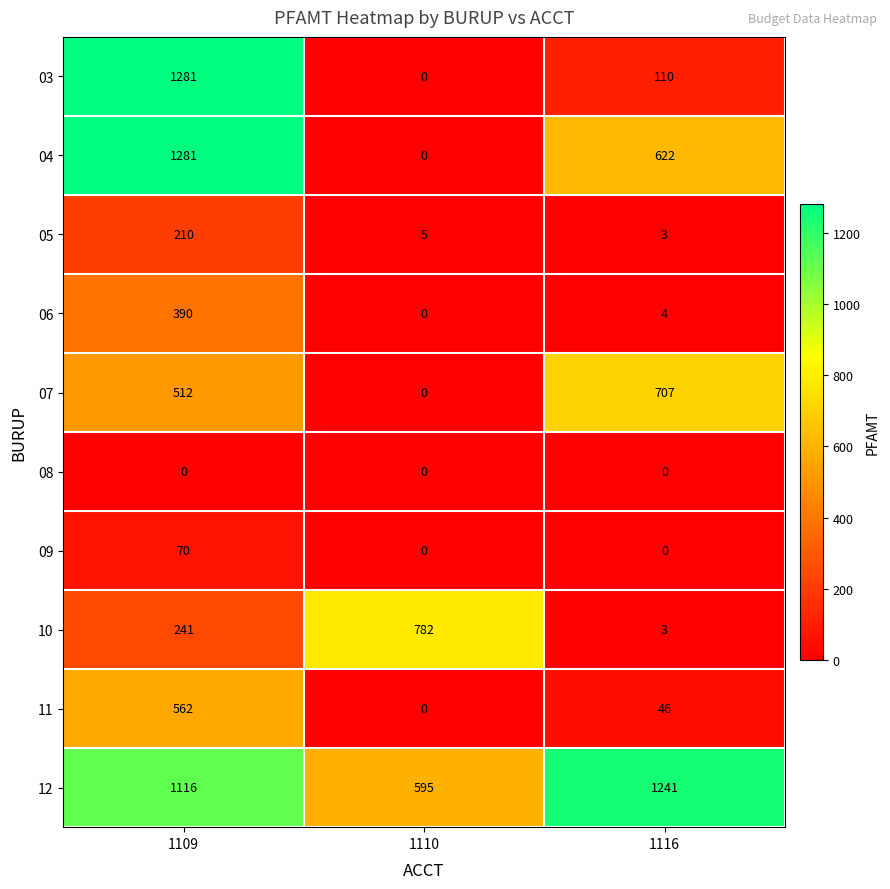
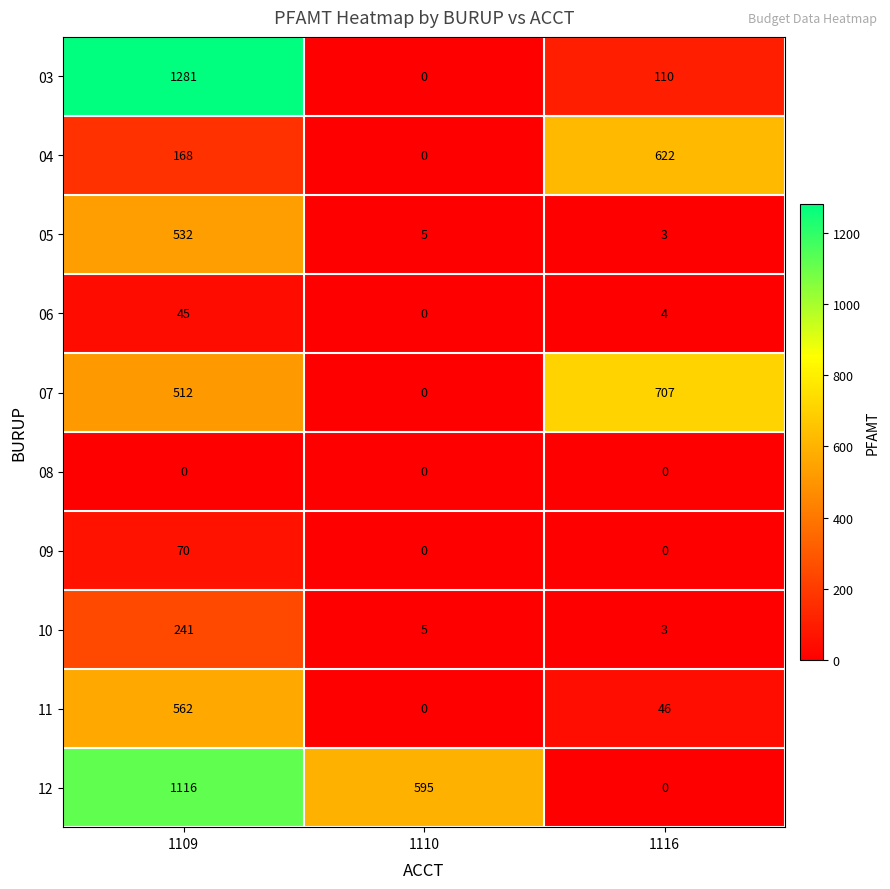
  {
    "03": {
      "1109": 1281,
      "1110": 0,
      "1116": 110
    },
    "04": {
-     "1109": 1281,
+     "1109": 168,
      "1110": 0,
      "1116": 622
    },
    "05": {
-     "1109": 210,
+     "1109": 532,
      "1110": 5,
      "1116": 3
    },
    "06": {
-     "1109": 390,
+     "1109": 45,
      "1110": 0,
      "1116": 4
    },
    "07": {
      "1109": 512,
      "1110": 0,
      "1116": 707
    },
    "08": {
      "1109": 0,
      "1110": 0,
      "1116": 0
    },
    "09": {
      "1109": 70,
      "1110": 0,
      "1116": 0
    },
    "10": {
      "1109": 241,
-     "1110": 782,
+     "1110": 5,
      "1116": 3
    },
    "11": {
      "1109": 562,
      "1110": 0,
      "1116": 46
    },
    "12": {
      "1109": 1116,
      "1110": 595,
-     "1116": 1241
+     "1116": 0
    }
  }
